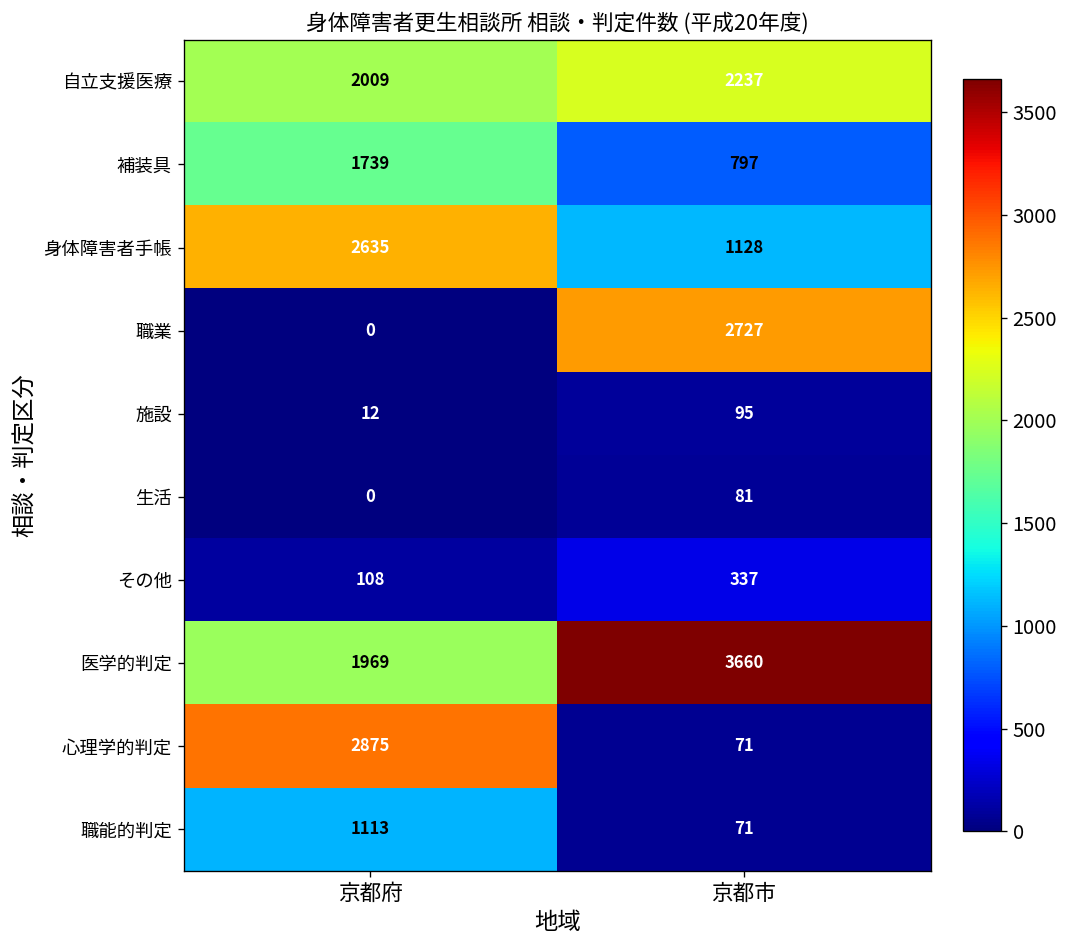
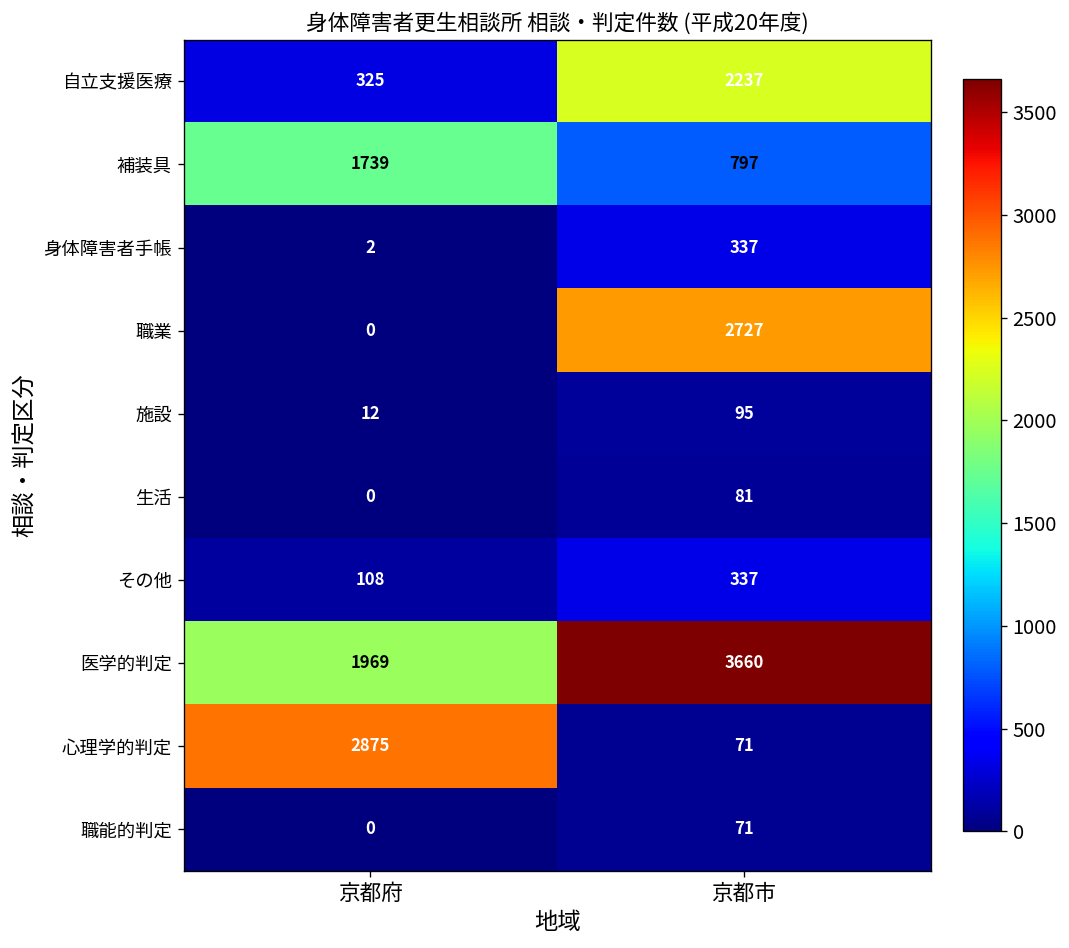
  {
    "自立支援医療": {
-     "京都府": 2009,
+     "京都府": 325,
      "京都市": 2237
    },
    "補装具": {
      "京都府": 1739,
      "京都市": 797
    },
    "身体障害者手帳": {
-     "京都府": 2635,
-     "京都市": 1128
+     "京都府": 2,
+     "京都市": 337
    },
    "職業": {
      "京都府": 0,
      "京都市": 2727
    },
    "施設": {
      "京都府": 12,
      "京都市": 95
    },
    "生活": {
      "京都府": 0,
      "京都市": 81
    },
    "その他": {
      "京都府": 108,
      "京都市": 337
    },
    "医学的判定": {
      "京都府": 1969,
      "京都市": 3660
    },
    "心理学的判定": {
      "京都府": 2875,
      "京都市": 71
    },
    "職能的判定": {
-     "京都府": 1113,
+     "京都府": 0,
      "京都市": 71
    }
  }
